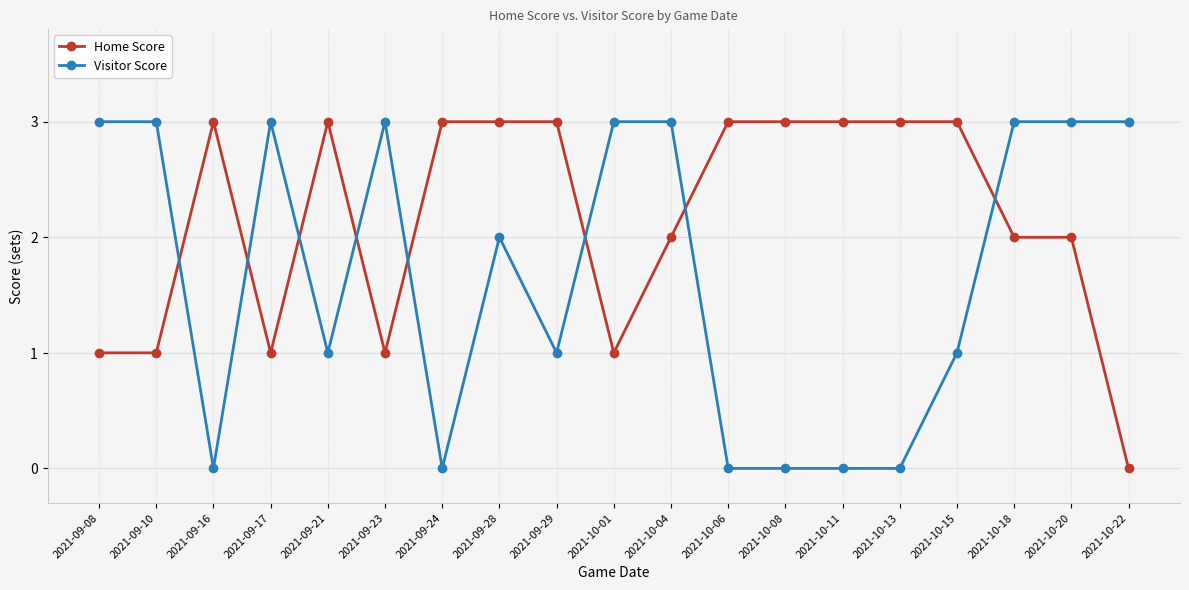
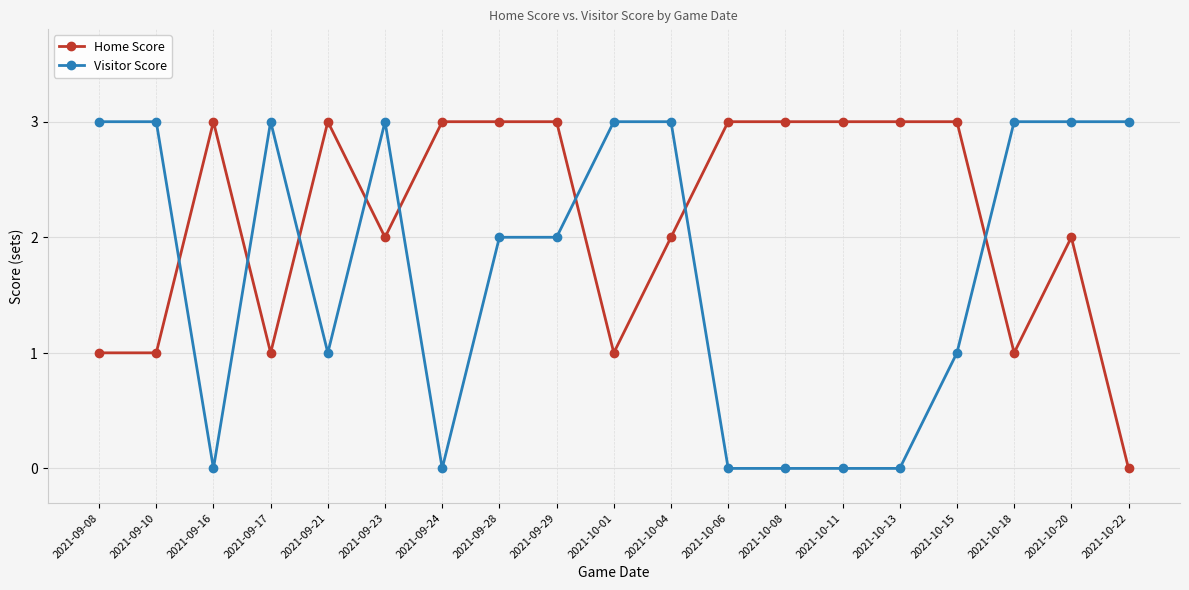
  {
    "Home Score": {
      "2021-09-08": 1,
      "2021-09-10": 1,
      "2021-09-16": 3,
      "2021-09-17": 1,
      "2021-09-21": 3,
-     "2021-09-23": 1,
+     "2021-09-23": 2,
      "2021-09-24": 3,
      "2021-09-28": 3,
      "2021-09-29": 3,
      "2021-10-01": 1,
      "2021-10-04": 2,
      "2021-10-06": 3,
      "2021-10-08": 3,
      "2021-10-11": 3,
      "2021-10-13": 3,
      "2021-10-15": 3,
-     "2021-10-18": 2,
+     "2021-10-18": 1,
      "2021-10-20": 2,
      "2021-10-22": 0
    },
    "Visitor Score": {
      "2021-09-08": 3,
      "2021-09-10": 3,
      "2021-09-16": 0,
      "2021-09-17": 3,
      "2021-09-21": 1,
      "2021-09-23": 3,
      "2021-09-24": 0,
      "2021-09-28": 2,
-     "2021-09-29": 1,
+     "2021-09-29": 2,
      "2021-10-01": 3,
      "2021-10-04": 3,
      "2021-10-06": 0,
      "2021-10-08": 0,
      "2021-10-11": 0,
      "2021-10-13": 0,
      "2021-10-15": 1,
      "2021-10-18": 3,
      "2021-10-20": 3,
      "2021-10-22": 3
    }
  }
